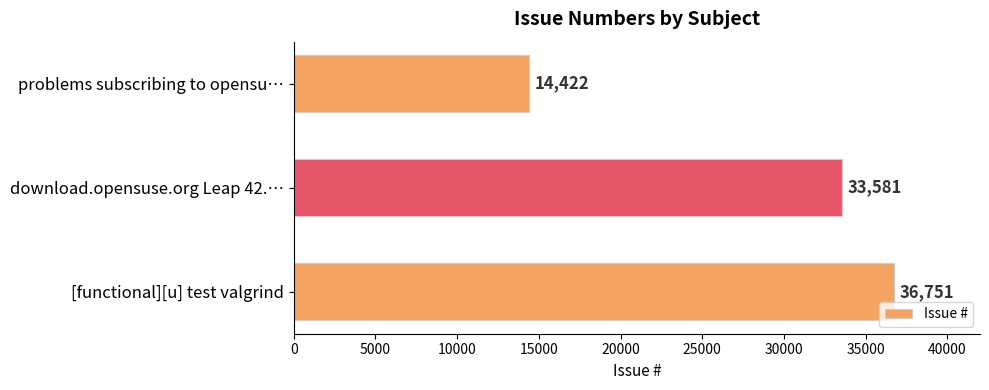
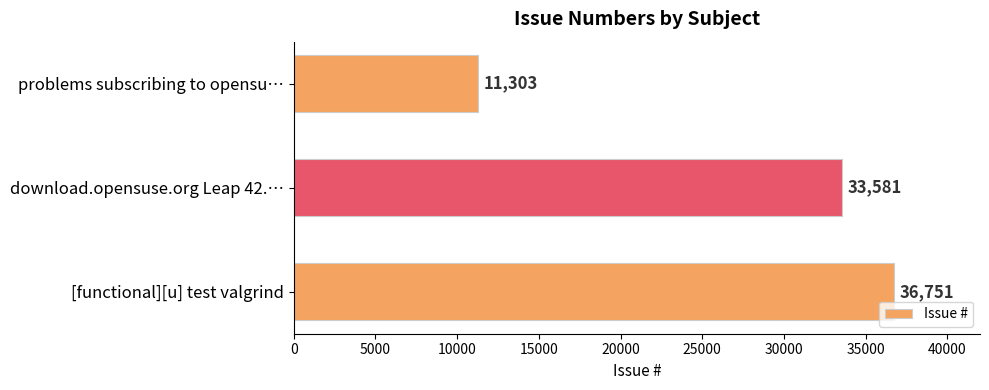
  {
-   "problems subscribing to opensu…": "14,422",
+   "problems subscribing to opensu…": "11,303",
    "download.opensuse.org Leap 42.…": "33,581",
    "[functional][u] test valgrind": "36,751"
  }
